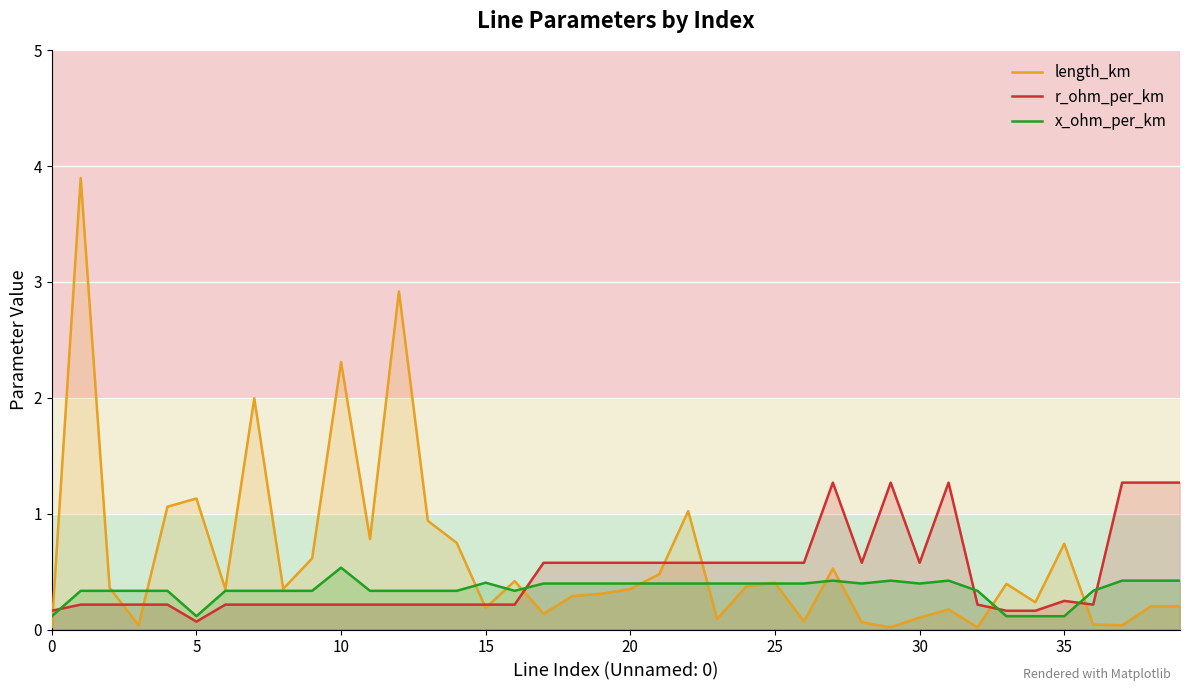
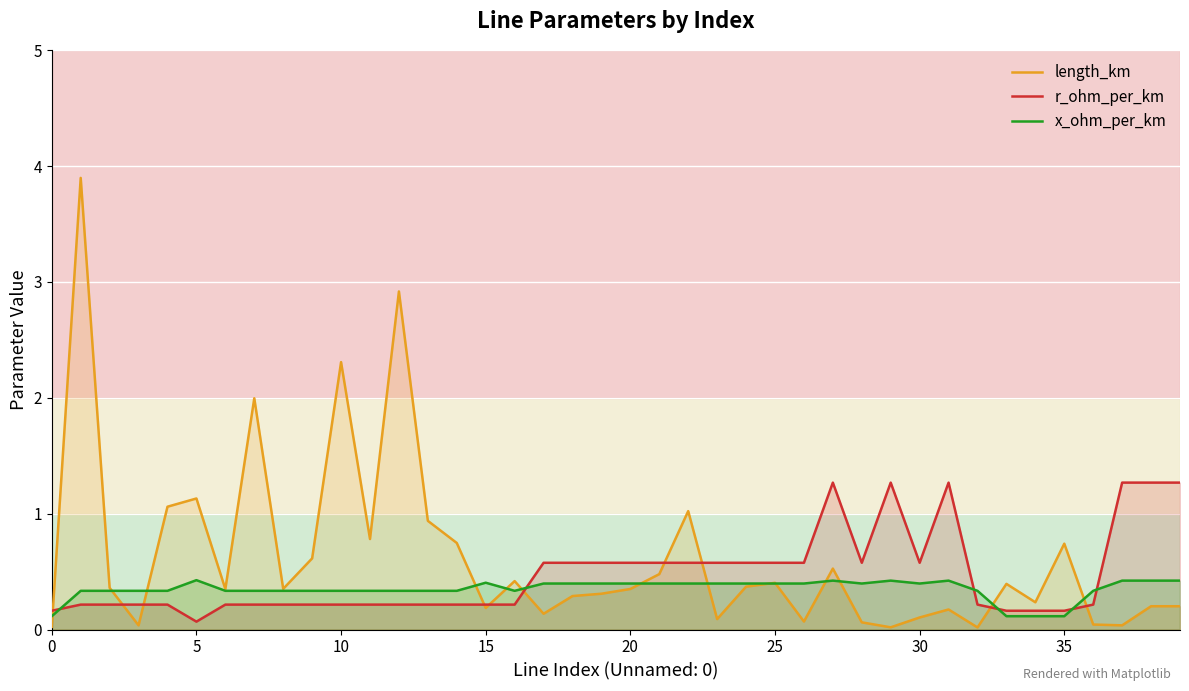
  {
    "length_km": {
      "0": 0.02,
      "5": 1.13,
      "10": 2.31,
      "15": 0.19,
      "20": 0.35,
      "30": 0.10,
      "35": 0.74
    },
    "r_ohm_per_km": {
      "0": 0.16,
      "5": 0.07,
      "10": 0.22,
      "15": 0.22,
      "20": 0.58,
      "25": 0.58,
      "30": 0.58,
-     "35": 0.25
+     "35": 0.16
    },
    "x_ohm_per_km": {
      "0": 0.12,
-     "5": 0.12,
-     "10": 0.53,
+     "5": 0.43,
+     "10": 0.33,
      "15": 0.40,
      "20": 0.40,
      "30": 0.40,
      "35": 0.12
    }
  }
